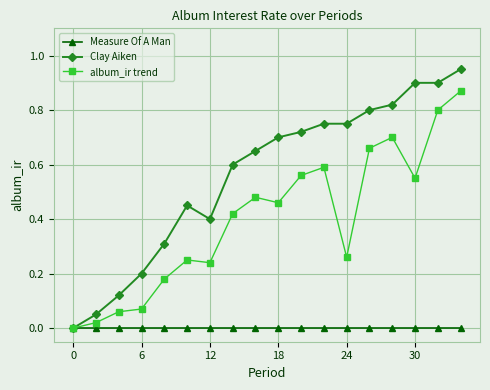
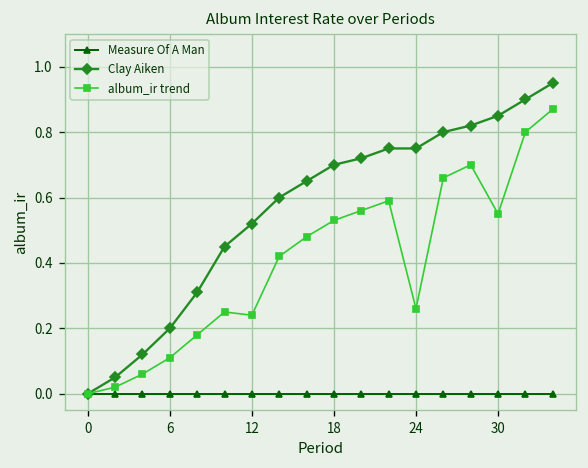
  {
    "Measure Of A Man": {
      "6": 0.00,
      "12": 0.00,
      "18": 0.00,
      "24": 0.00,
      "30": 0.00
    },
    "Clay Aiken": {
      "6": 0.20,
-     "12": 0.40,
+     "12": 0.52,
      "18": 0.70,
      "24": 0.75,
-     "30": 0.90
+     "30": 0.85
    },
    "album_ir trend": {
-     "6": 0.07,
+     "6": 0.11,
      "12": 0.24,
-     "18": 0.46,
+     "18": 0.53,
      "24": 0.26,
      "30": 0.55
    }
  }
